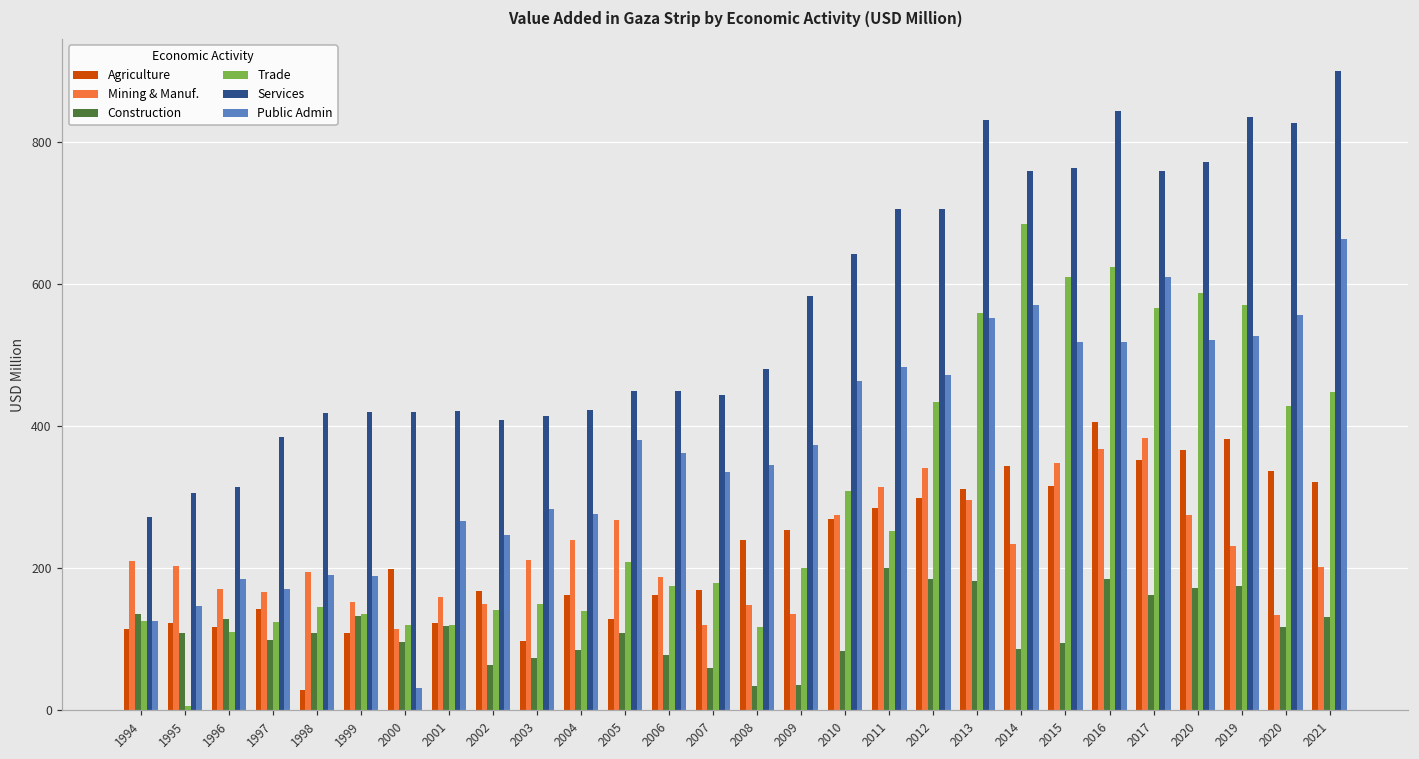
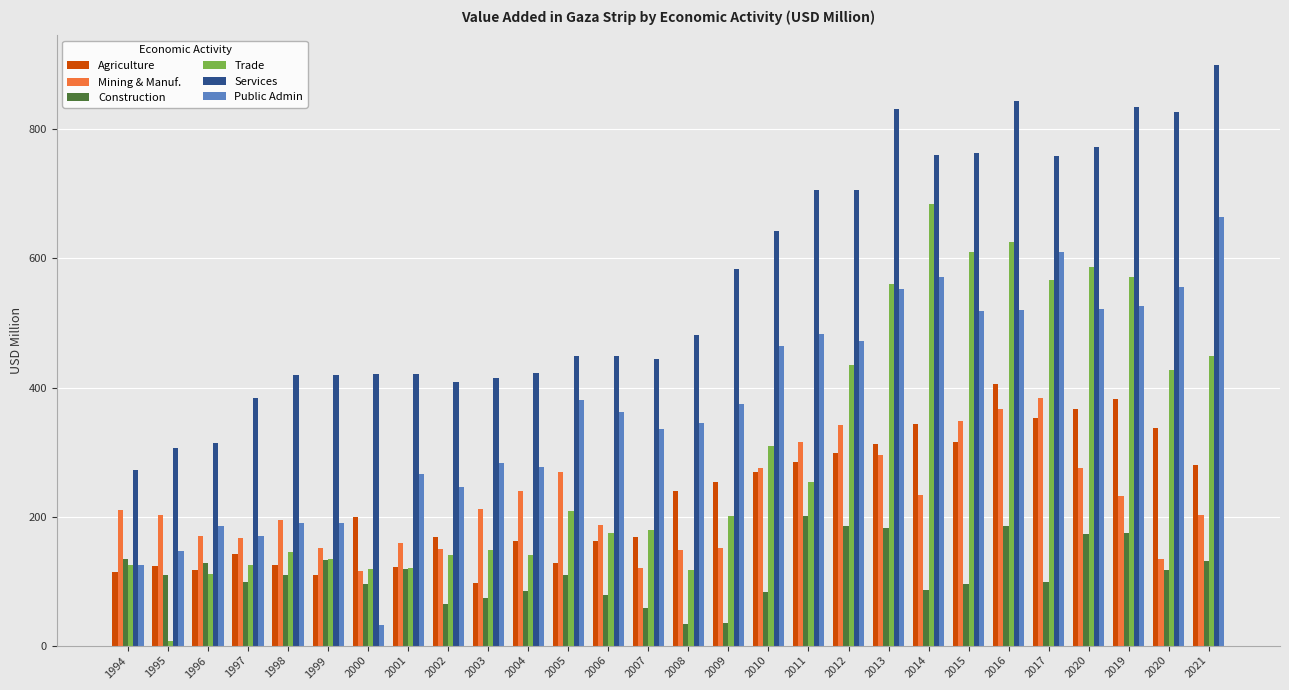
  {
    "Agriculture": {
      "1994": 110,
      "1995": 120,
      "1996": 120,
      "1997": 140,
-     "1998": 30,
+     "1998": 130,
      "1999": 110,
      "2000": 200,
      "2001": 120,
      "2002": 170,
      "2003": 100,
      "2004": 160,
      "2005": 130,
      "2006": 160,
      "2007": 170,
      "2008": 240,
      "2009": 250,
      "2010": 270,
      "2011": 280,
      "2012": 300,
      "2013": 310,
      "2014": 340,
      "2015": 320,
      "2016": 410,
      "2017": 350,
      "2019": 380,
-     "2021": 320
+     "2021": 280
    },
    "Mining & Manuf.": {
      "1994": 210,
      "1995": 200,
      "1996": 170,
      "1997": 170,
      "1998": 190,
      "1999": 150,
      "2000": 110,
      "2001": 160,
      "2002": 150,
      "2003": 210,
      "2004": 240,
      "2005": 270,
      "2006": 190,
      "2007": 120,
      "2008": 150,
-     "2009": 140,
+     "2009": 150,
      "2010": 280,
      "2011": 310,
      "2012": 340,
      "2013": 300,
      "2014": 230,
      "2015": 350,
      "2016": 370,
      "2017": 380,
      "2019": 230,
      "2021": 200
    },
    "Construction": {
      "1994": 130,
      "1995": 110,
      "1996": 130,
      "1997": 100,
      "1998": 110,
      "1999": 130,
      "2000": 100,
      "2001": 120,
      "2002": 60,
      "2003": 70,
      "2004": 80,
      "2005": 110,
      "2006": 80,
      "2007": 60,
      "2008": 30,
      "2009": 40,
      "2010": 80,
      "2011": 200,
      "2012": 190,
      "2013": 180,
      "2014": 90,
      "2015": 100,
      "2016": 190,
-     "2017": 160,
+     "2017": 100,
      "2019": 170,
      "2021": 130
    },
    "Trade": {
      "1994": 130,
      "1995": 10,
      "1996": 110,
      "1997": 120,
      "1998": 140,
      "1999": 140,
      "2000": 120,
      "2001": 120,
      "2002": 140,
      "2003": 150,
      "2004": 140,
      "2005": 210,
      "2006": 180,
      "2007": 180,
      "2008": 120,
      "2009": 200,
      "2010": 310,
      "2011": 250,
      "2012": 430,
      "2013": 560,
      "2014": 690,
      "2015": 610,
      "2016": 630,
      "2017": 570,
      "2019": 570,
      "2021": 450
    },
    "Services": {
      "1994": 270,
      "1995": 310,
      "1996": 310,
      "1997": 380,
      "1998": 420,
      "1999": 420,
      "2000": 420,
      "2001": 420,
      "2002": 410,
      "2003": 410,
      "2004": 420,
      "2005": 450,
      "2006": 450,
      "2007": 440,
      "2008": 480,
      "2009": 580,
      "2010": 640,
      "2011": 710,
      "2012": 710,
      "2013": 830,
      "2014": 760,
      "2015": 760,
      "2016": 840,
      "2017": 760,
      "2019": 840,
      "2021": 900
    },
    "Public Admin": {
      "1994": 130,
      "1995": 150,
      "1996": 180,
      "1997": 170,
      "1998": 190,
      "1999": 190,
      "2000": 30,
      "2001": 270,
      "2002": 250,
      "2003": 280,
      "2004": 280,
      "2005": 380,
      "2006": 360,
      "2007": 340,
      "2008": 350,
      "2009": 370,
      "2010": 460,
      "2011": 480,
      "2012": 470,
      "2013": 550,
      "2014": 570,
      "2015": 520,
      "2016": 520,
      "2017": 610,
      "2019": 530,
      "2021": 660
    }
  }
